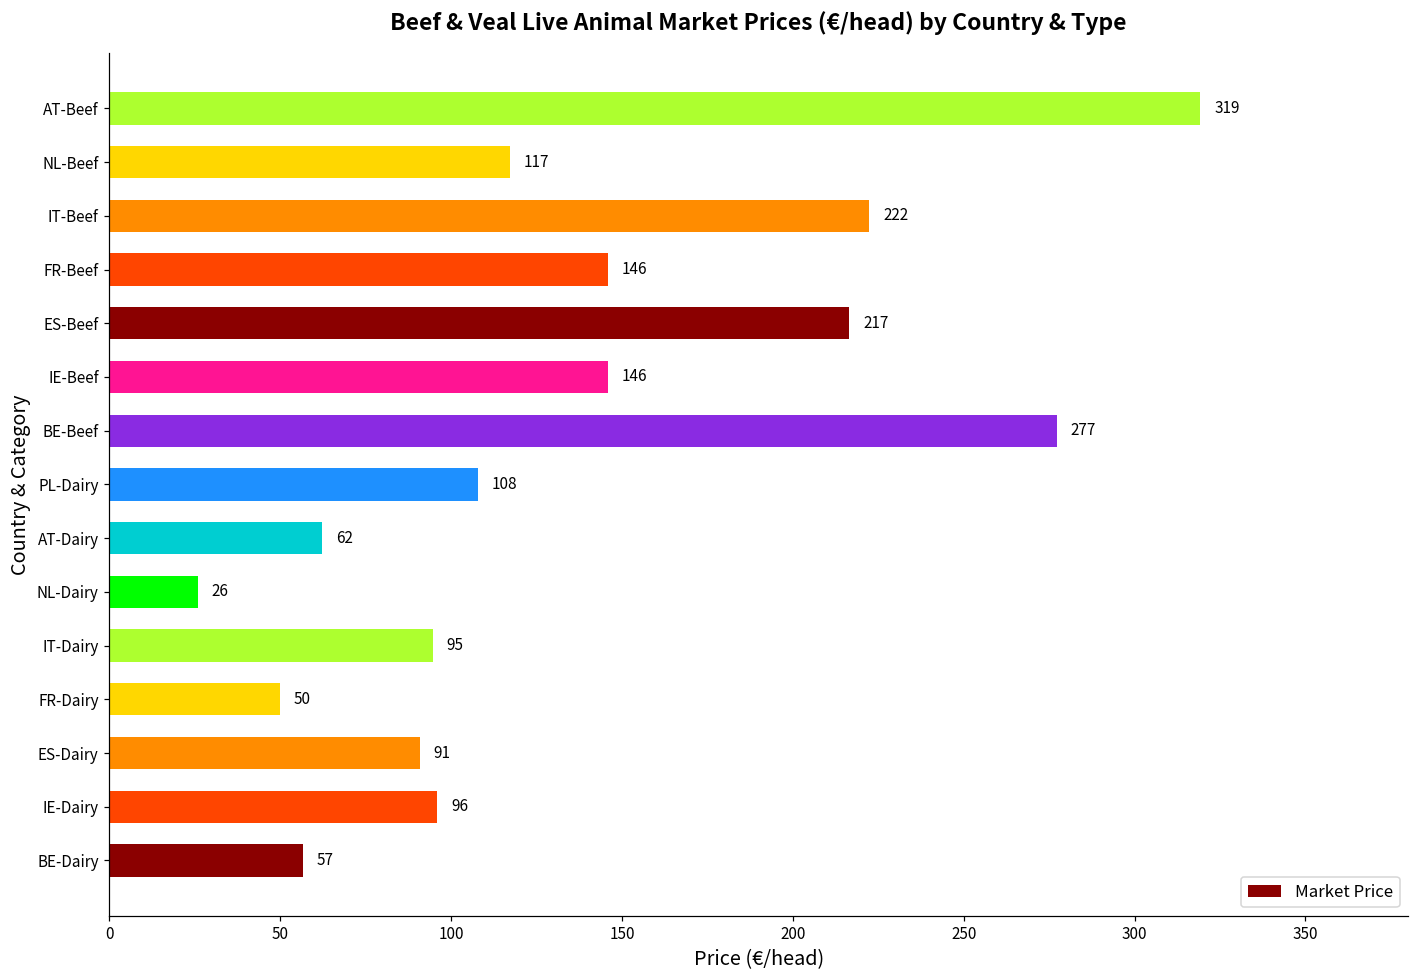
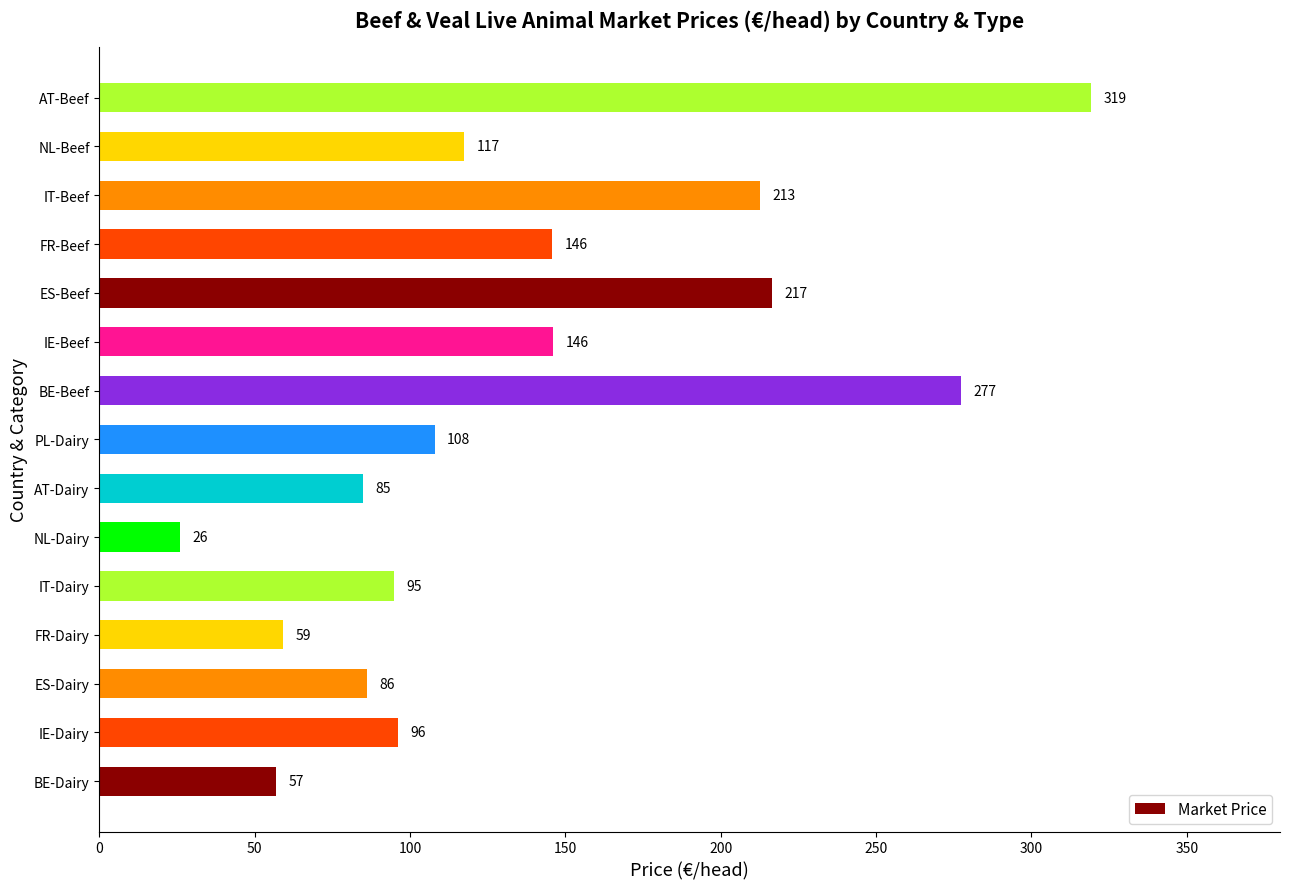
  {
    "AT-Beef": 319,
    "NL-Beef": 117,
-   "IT-Beef": 222,
+   "IT-Beef": 213,
    "FR-Beef": 146,
    "ES-Beef": 217,
    "IE-Beef": 146,
    "BE-Beef": 277,
    "PL-Dairy": 108,
-   "AT-Dairy": 62,
+   "AT-Dairy": 85,
    "NL-Dairy": 26,
    "IT-Dairy": 95,
-   "FR-Dairy": 50,
-   "ES-Dairy": 91,
+   "FR-Dairy": 59,
+   "ES-Dairy": 86,
    "IE-Dairy": 96,
    "BE-Dairy": 57
  }
